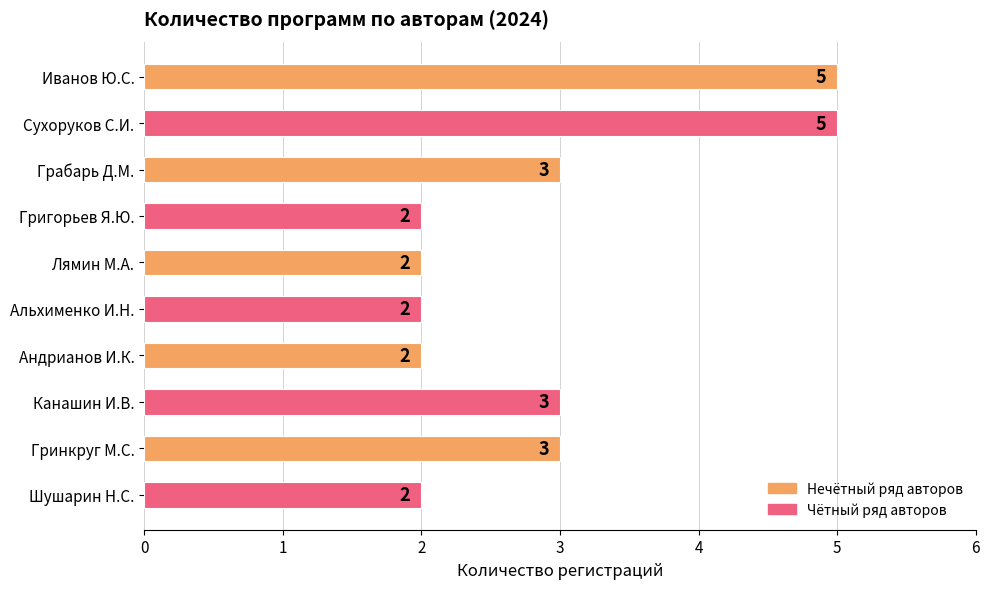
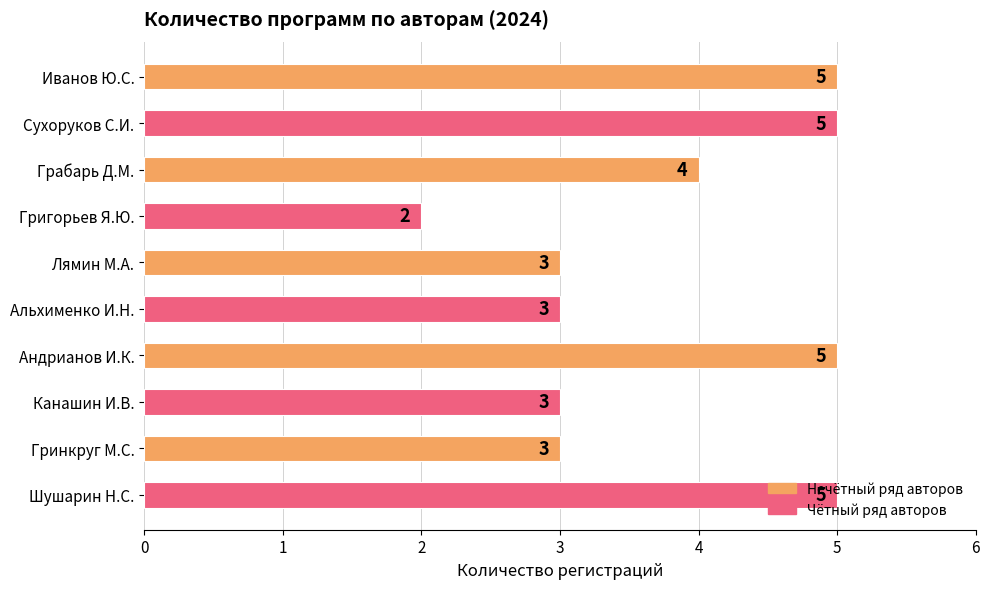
  {
    "Иванов Ю.С.": 5,
    "Сухоруков С.И.": 5,
-   "Грабарь Д.М.": 3,
+   "Грабарь Д.М.": 4,
    "Григорьев Я.Ю.": 2,
-   "Лямин М.А.": 2,
-   "Альхименко И.Н.": 2,
-   "Андрианов И.К.": 2,
+   "Лямин М.А.": 3,
+   "Альхименко И.Н.": 3,
+   "Андрианов И.К.": 5,
    "Канашин И.В.": 3,
    "Гринкруг М.С.": 3,
-   "Шушарин Н.С.": 2
+   "Шушарин Н.С.": 5
  }
